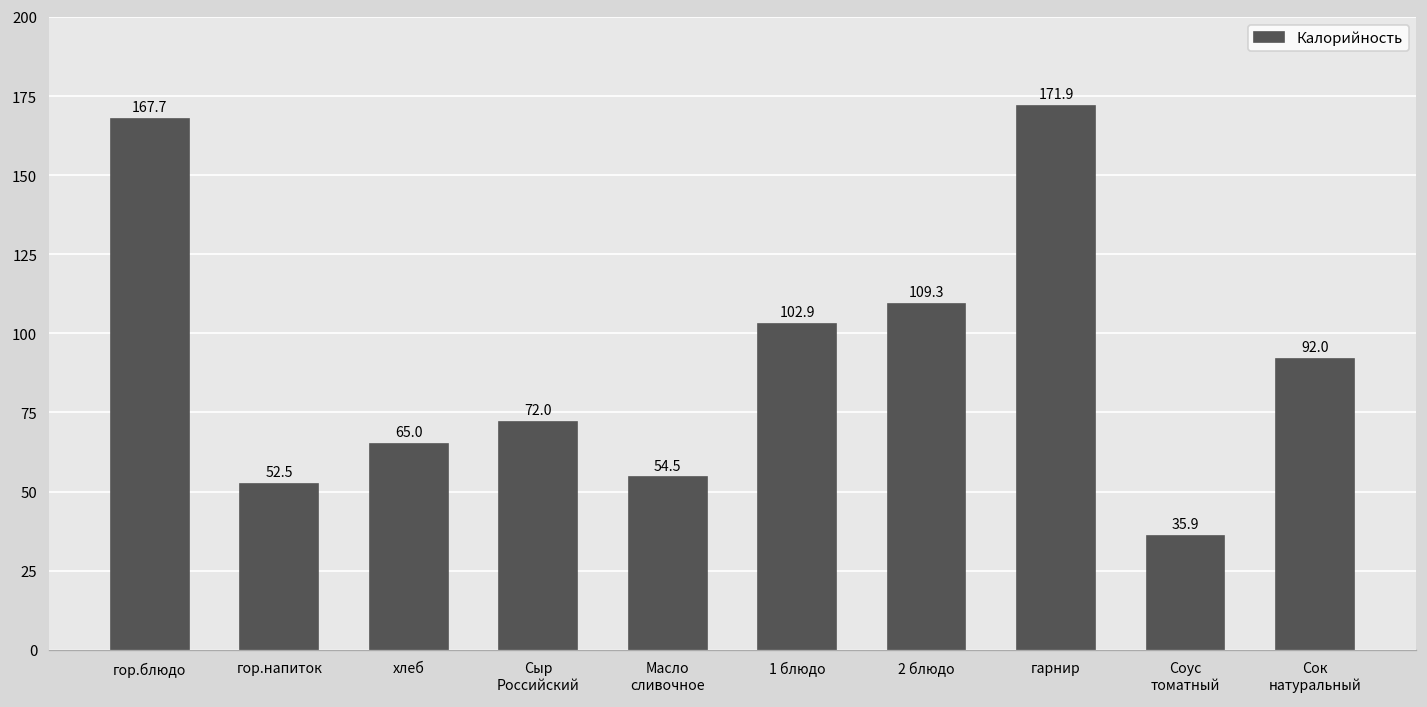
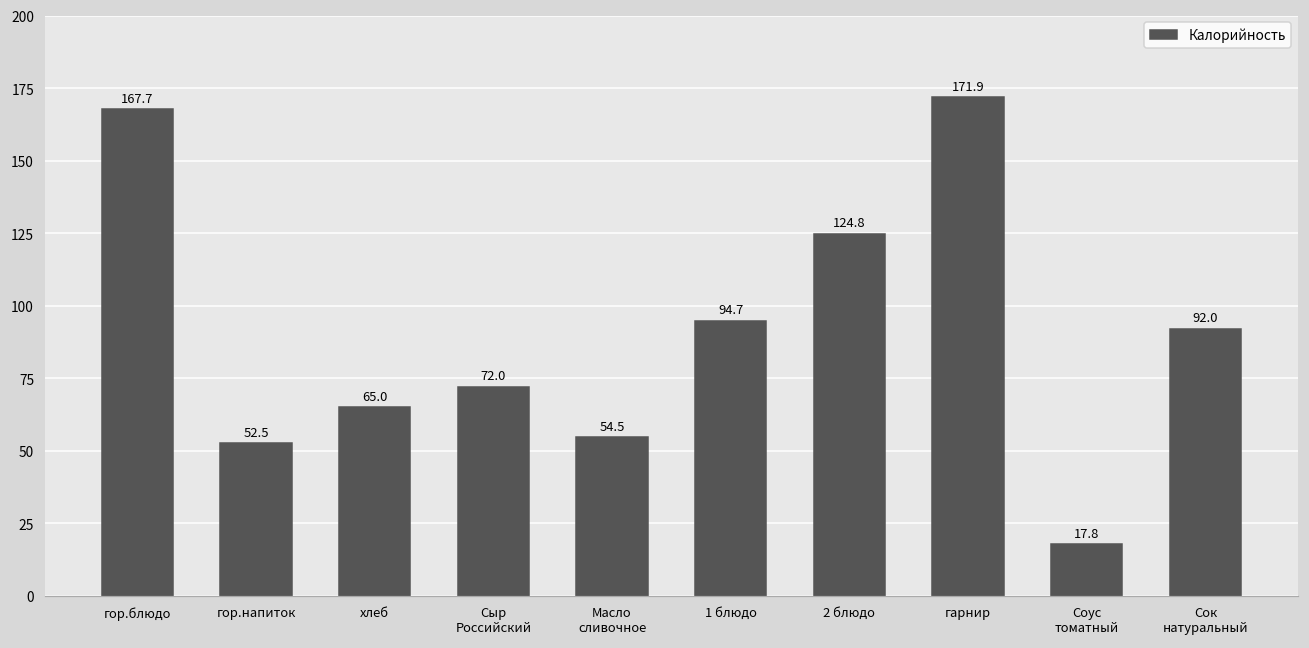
  {
    "гор.блюдо": 167.7,
    "гор.напиток": 52.5,
    "хлеб": 65.0,
    "Сыр Российский": 72.0,
    "Масло сливочное": 54.5,
-   "1 блюдо": 102.9,
-   "2 блюдо": 109.3,
+   "1 блюдо": 94.7,
+   "2 блюдо": 124.8,
    "гарнир": 171.9,
-   "Соус томатный": 35.9,
+   "Соус томатный": 17.8,
    "Сок натуральный": 92.0
  }
